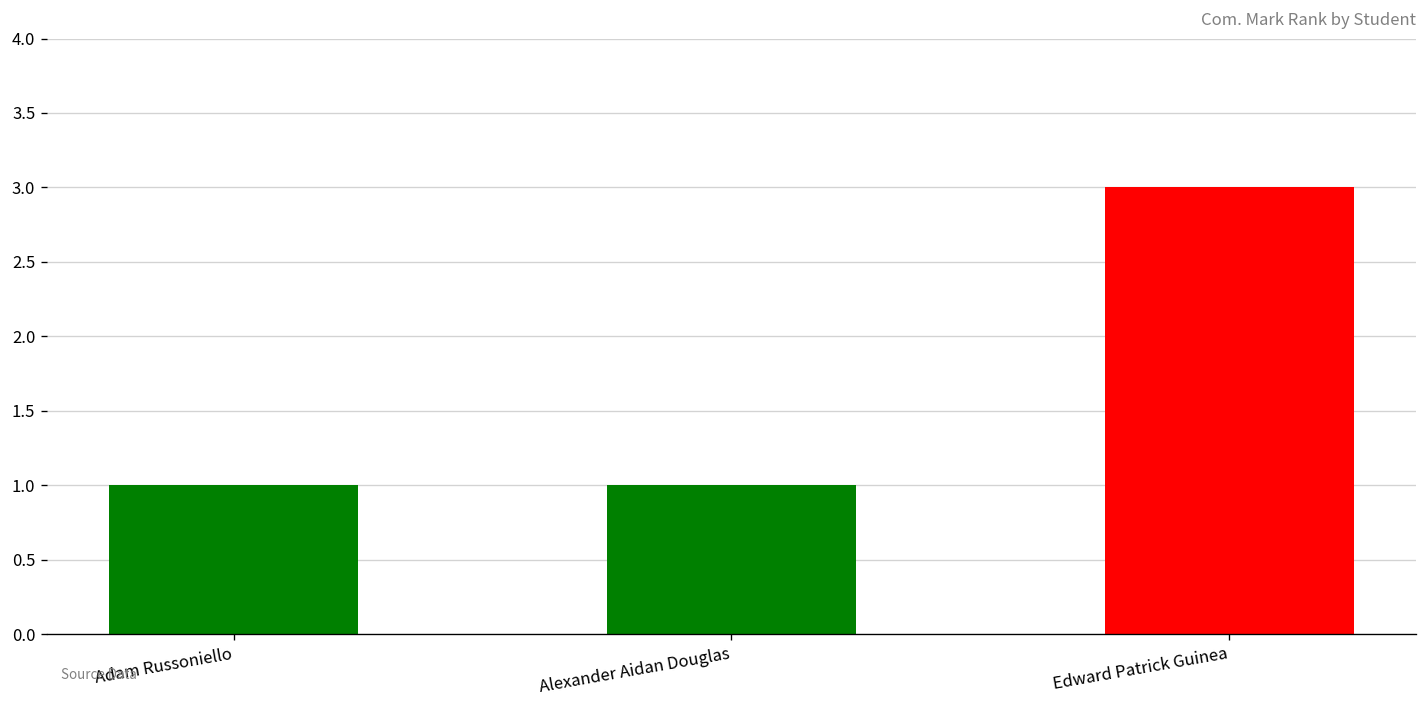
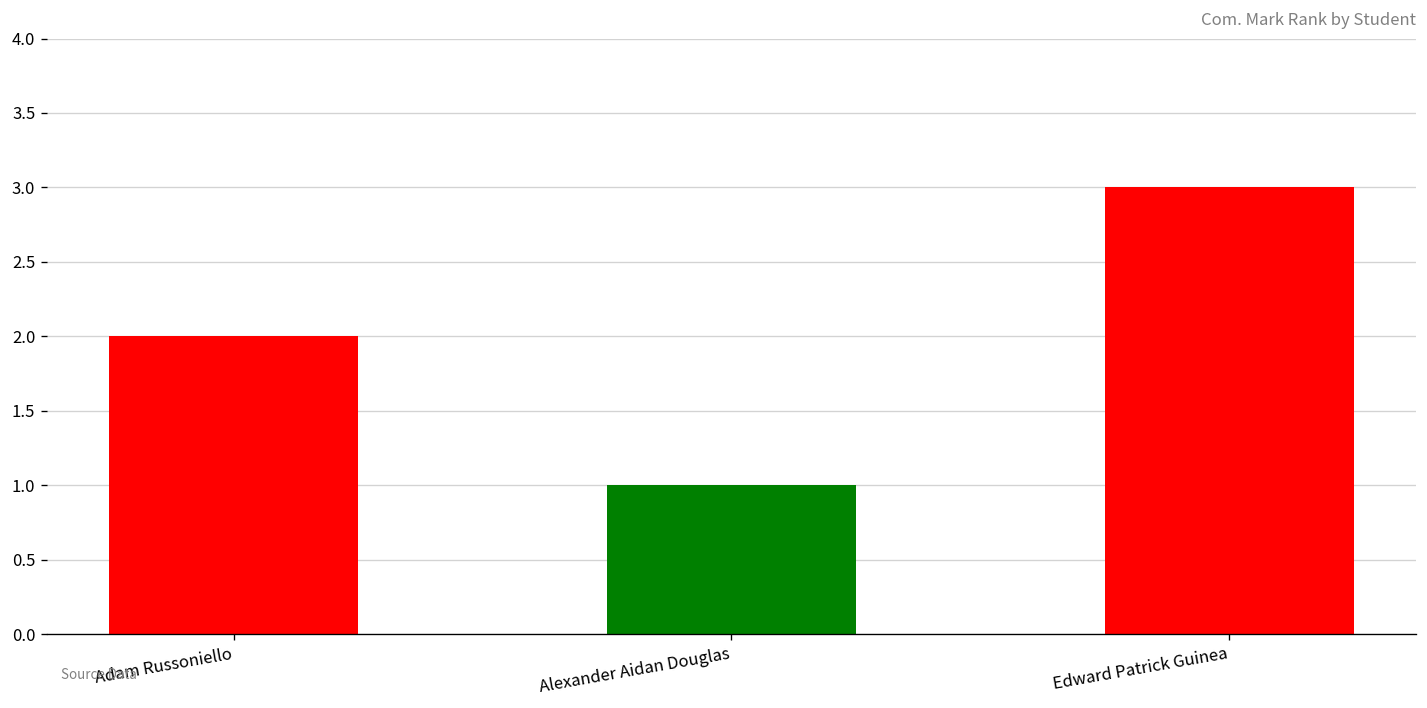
  {
-   "Adam Russoniello": 1,
+   "Adam Russoniello": 2,
    "Alexander Aidan Douglas": 1,
    "Edward Patrick Guinea": 3
  }
